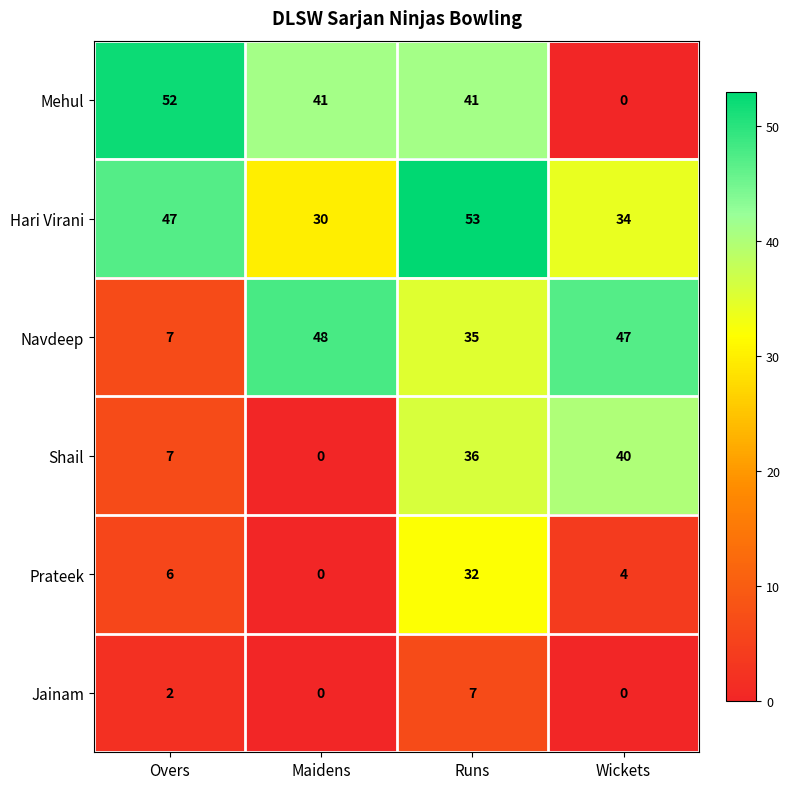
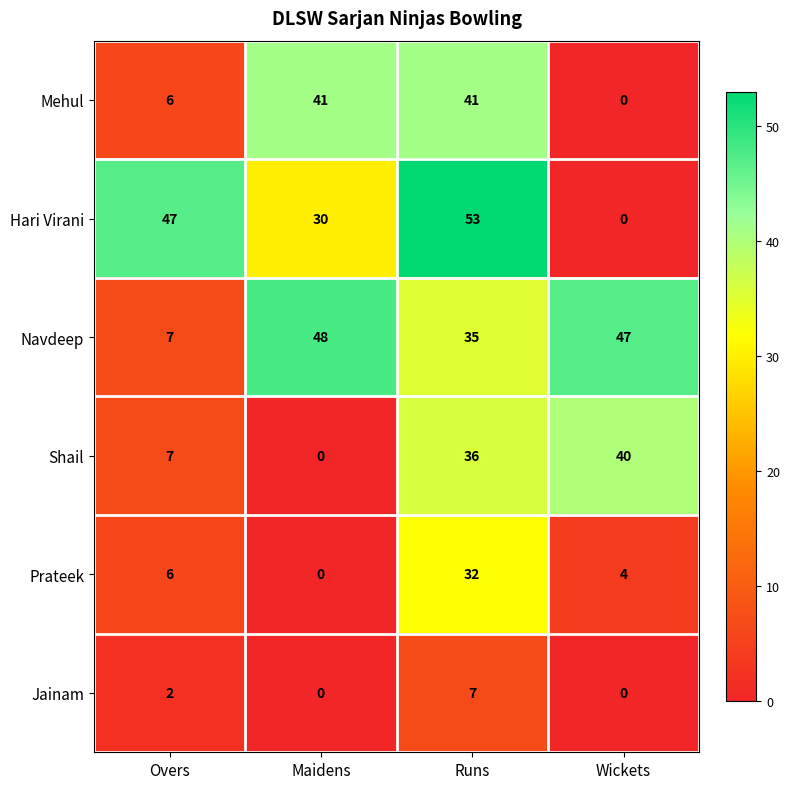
  {
    "Mehul": {
-     "Overs": 52,
+     "Overs": 6,
      "Maidens": 41,
      "Runs": 41,
      "Wickets": 0
    },
    "Hari Virani": {
      "Overs": 47,
      "Maidens": 30,
      "Runs": 53,
-     "Wickets": 34
+     "Wickets": 0
    },
    "Navdeep": {
      "Overs": 7,
      "Maidens": 48,
      "Runs": 35,
      "Wickets": 47
    },
    "Shail": {
      "Overs": 7,
      "Maidens": 0,
      "Runs": 36,
      "Wickets": 40
    },
    "Prateek": {
      "Overs": 6,
      "Maidens": 0,
      "Runs": 32,
      "Wickets": 4
    },
    "Jainam": {
      "Overs": 2,
      "Maidens": 0,
      "Runs": 7,
      "Wickets": 0
    }
  }
